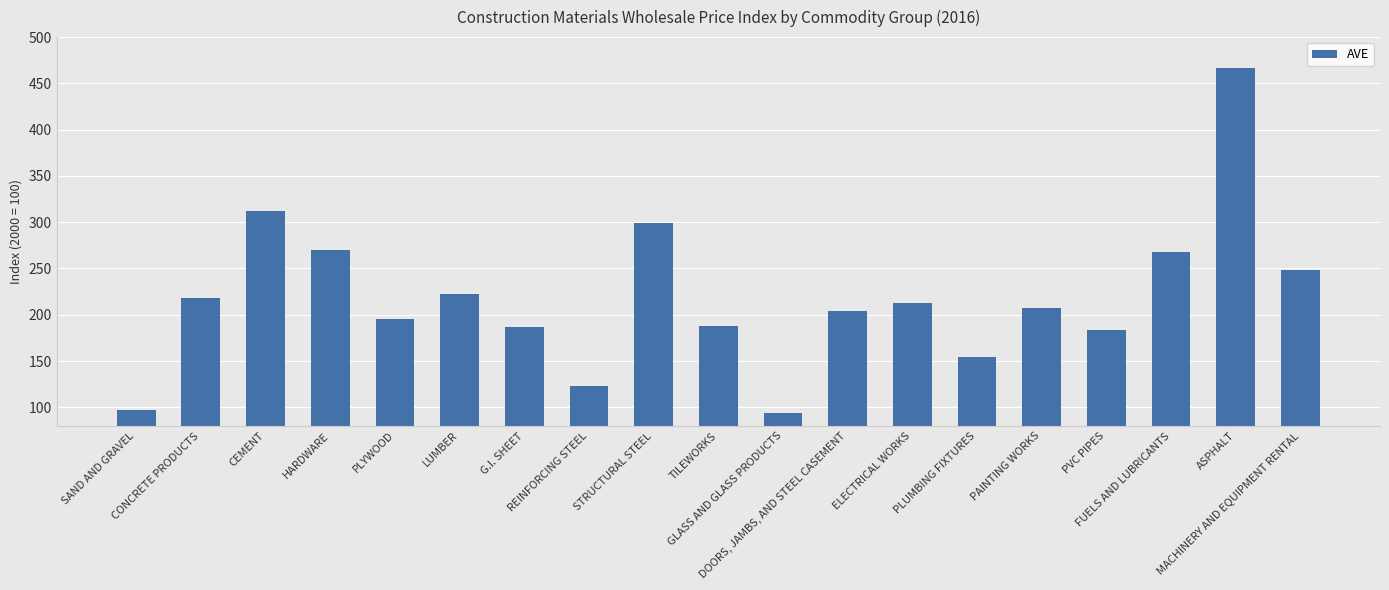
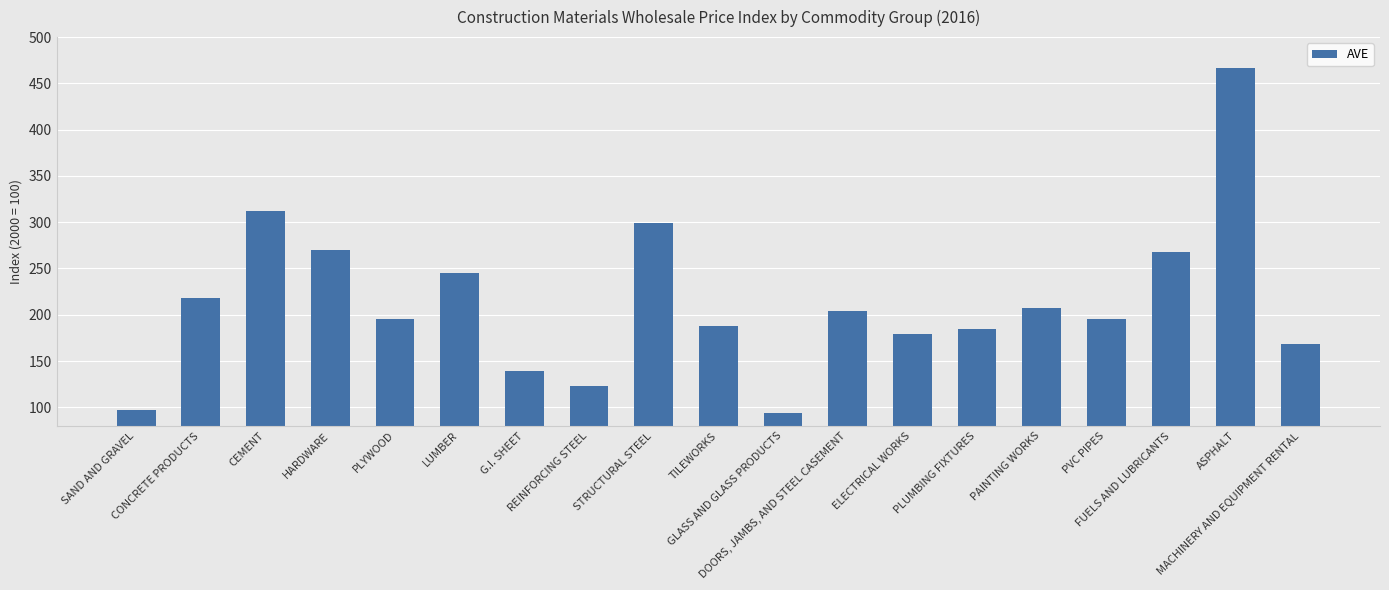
  {
    "SAND AND GRAVEL": 100,
    "CONCRETE PRODUCTS": 220,
    "CEMENT": 310,
    "HARDWARE": 270,
    "PLYWOOD": 200,
-   "LUMBER": 220,
-   "G.I. SHEET": 190,
+   "LUMBER": 250,
+   "G.I. SHEET": 140,
    "REINFORCING STEEL": 120,
    "STRUCTURAL STEEL": 300,
    "TILEWORKS": 190,
    "GLASS AND GLASS PRODUCTS": 90,
    "DOORS, JAMBS, AND STEEL CASEMENT": 200,
-   "ELECTRICAL WORKS": 210,
-   "PLUMBING FIXTURES": 150,
+   "ELECTRICAL WORKS": 180,
+   "PLUMBING FIXTURES": 180,
    "PAINTING WORKS": 210,
-   "PVC PIPES": 180,
+   "PVC PIPES": 190,
    "FUELS AND LUBRICANTS": 270,
    "ASPHALT": 470,
-   "MACHINERY AND EQUIPMENT RENTAL": 250
+   "MACHINERY AND EQUIPMENT RENTAL": 170
  }
